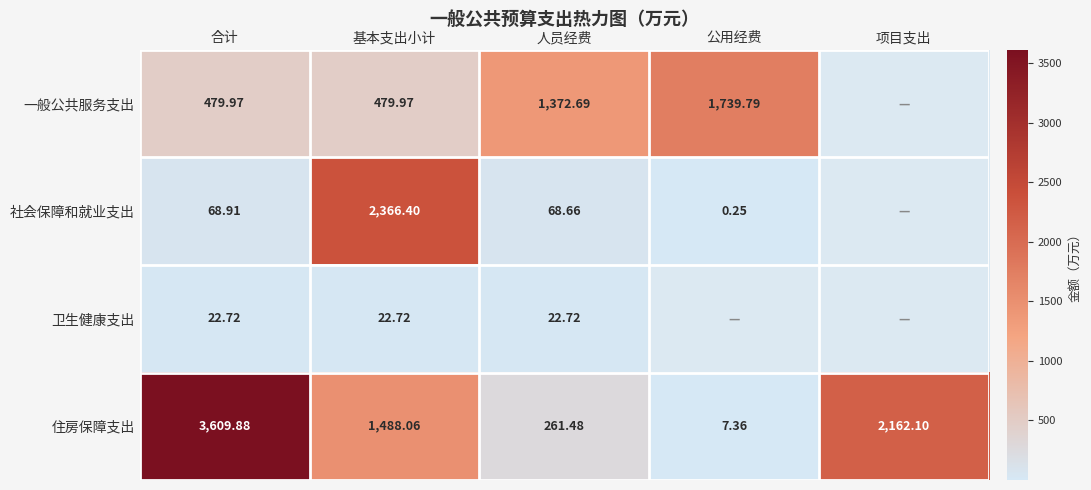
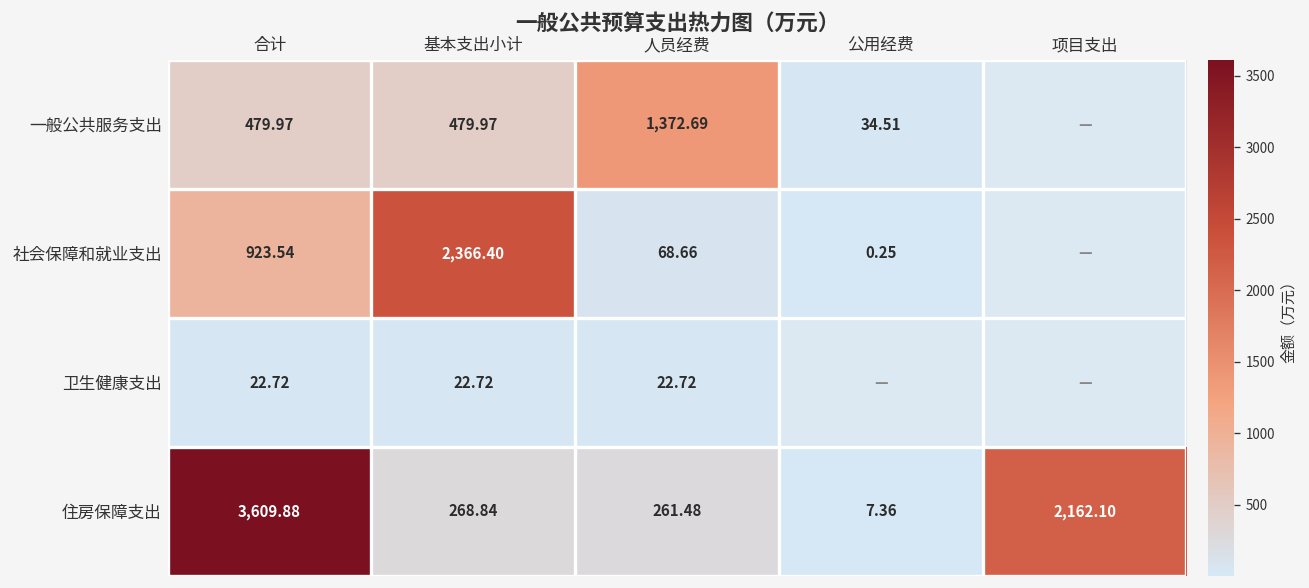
  {
    "一般公共服务支出": {
      "合计": "479.97",
      "基本支出小计": "479.97",
      "人员经费": "1,372.69",
-     "公用经费": "1,739.79"
+     "公用经费": "34.51"
    },
    "社会保障和就业支出": {
-     "合计": "68.91",
+     "合计": "923.54",
      "基本支出小计": "2,366.40",
      "人员经费": "68.66",
      "公用经费": "0.25"
    },
    "卫生健康支出": {
      "合计": "22.72",
      "基本支出小计": "22.72",
      "人员经费": "22.72"
    },
    "住房保障支出": {
      "合计": "3,609.88",
-     "基本支出小计": "1,488.06",
+     "基本支出小计": "268.84",
      "人员经费": "261.48",
      "公用经费": "7.36",
      "项目支出": "2,162.10"
    }
  }
